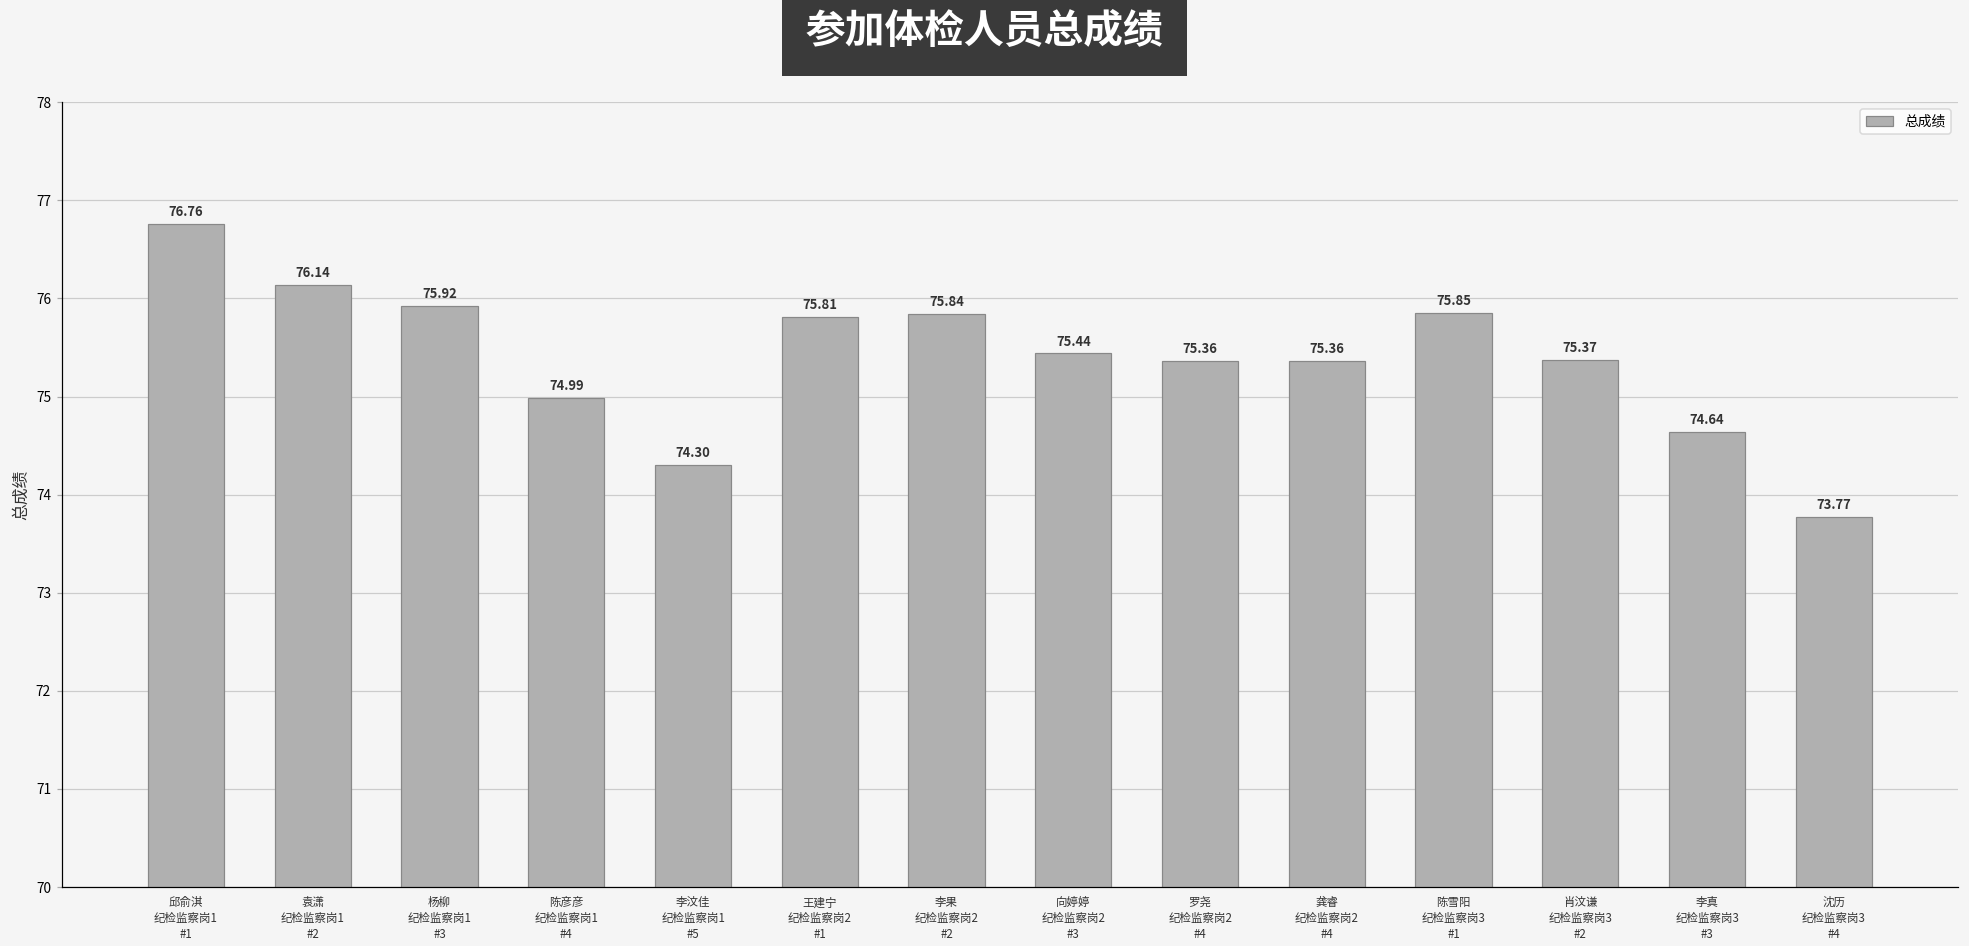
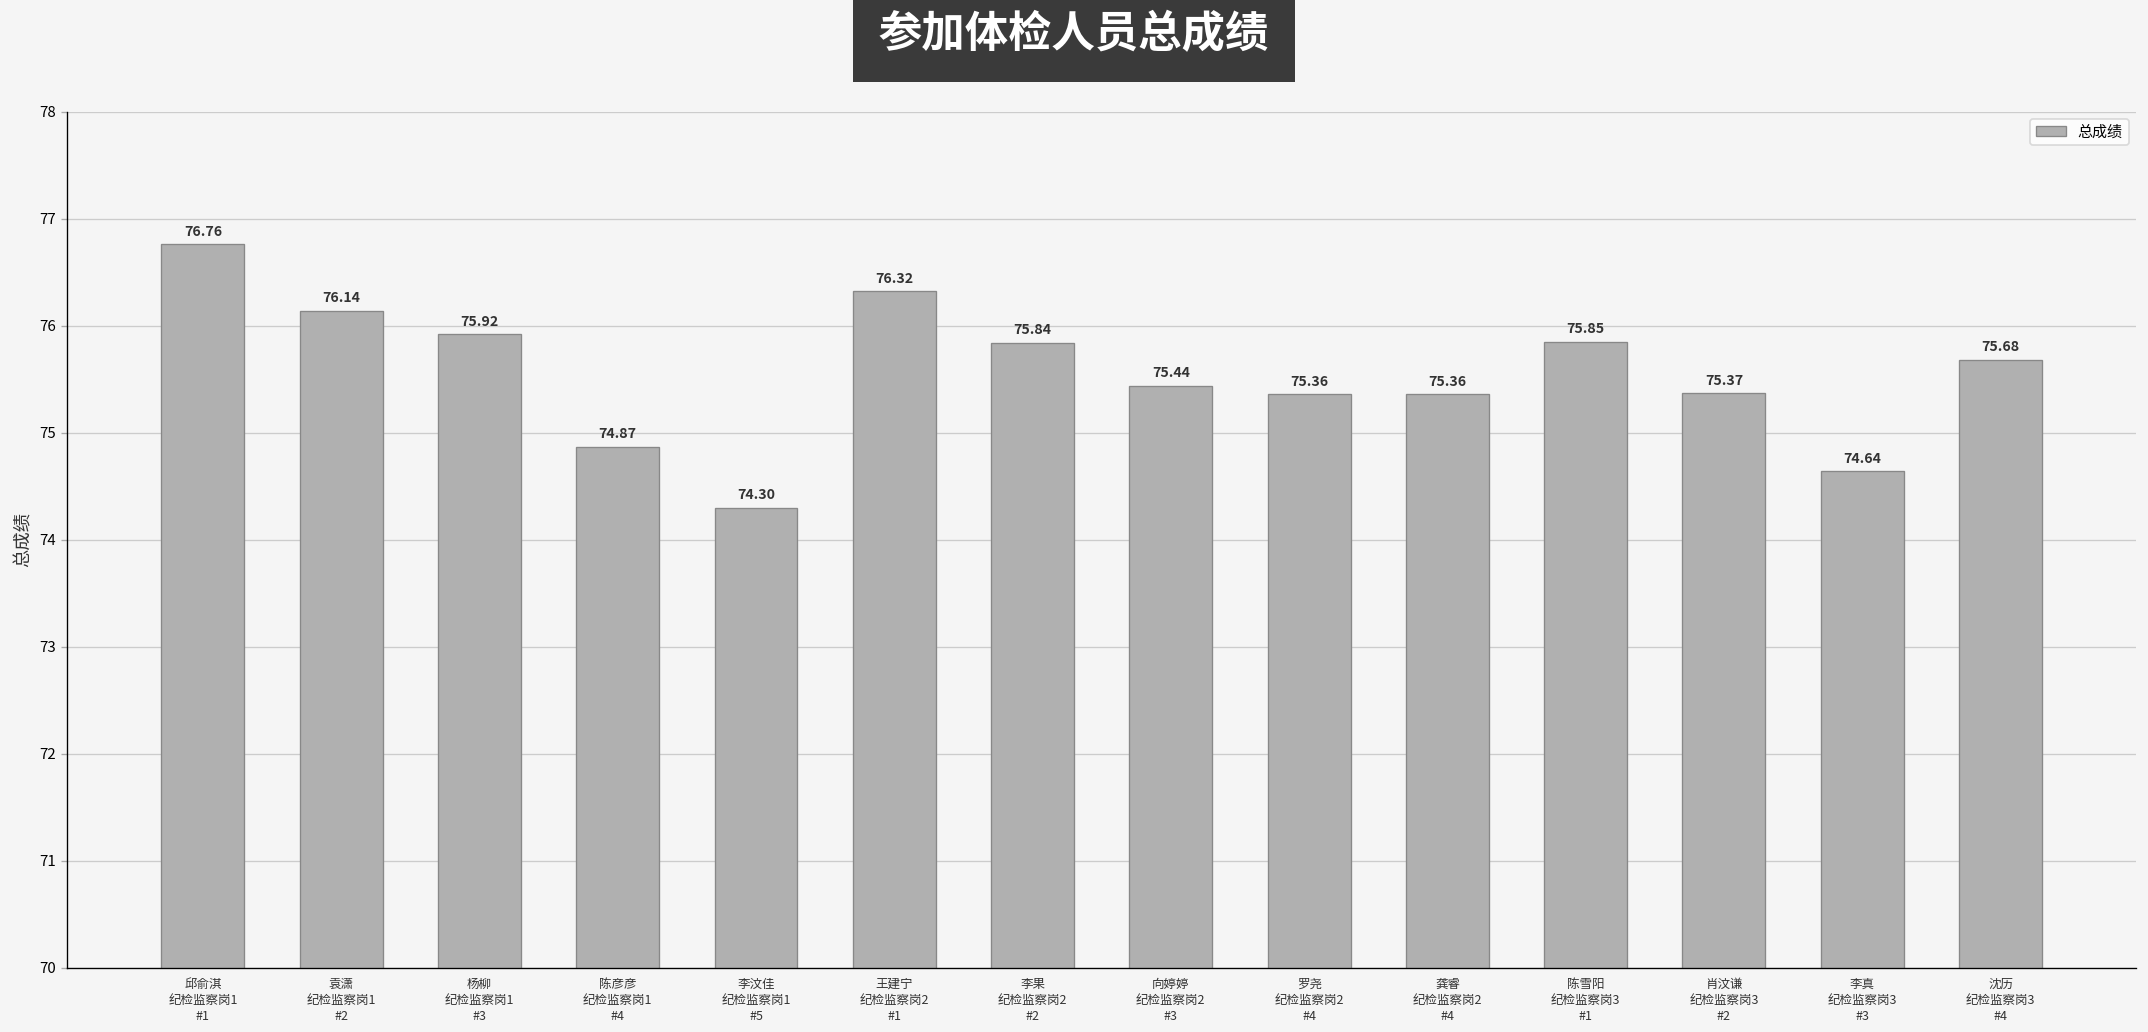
  {
    "邱俞淇 纪检监察岗1 #1": 76.76,
    "袁潇 纪检监察岗1 #2": 76.14,
    "杨柳 纪检监察岗1 #3": 75.92,
-   "陈彦彦 纪检监察岗1 #4": 74.99,
+   "陈彦彦 纪检监察岗1 #4": 74.87,
    "李汶佳 纪检监察岗1 #5": 74.30,
-   "王建宁 纪检监察岗2 #1": 75.81,
+   "王建宁 纪检监察岗2 #1": 76.32,
    "李果 纪检监察岗2 #2": 75.84,
    "向婷婷 纪检监察岗2 #3": 75.44,
    "罗尧 纪检监察岗2 #4": 75.36,
    "龚睿 纪检监察岗2 #4": 75.36,
    "陈雪阳 纪检监察岗3 #1": 75.85,
    "肖汶谦 纪检监察岗3 #2": 75.37,
    "李真 纪检监察岗3 #3": 74.64,
-   "沈历 纪检监察岗3 #4": 73.77
+   "沈历 纪检监察岗3 #4": 75.68
  }
